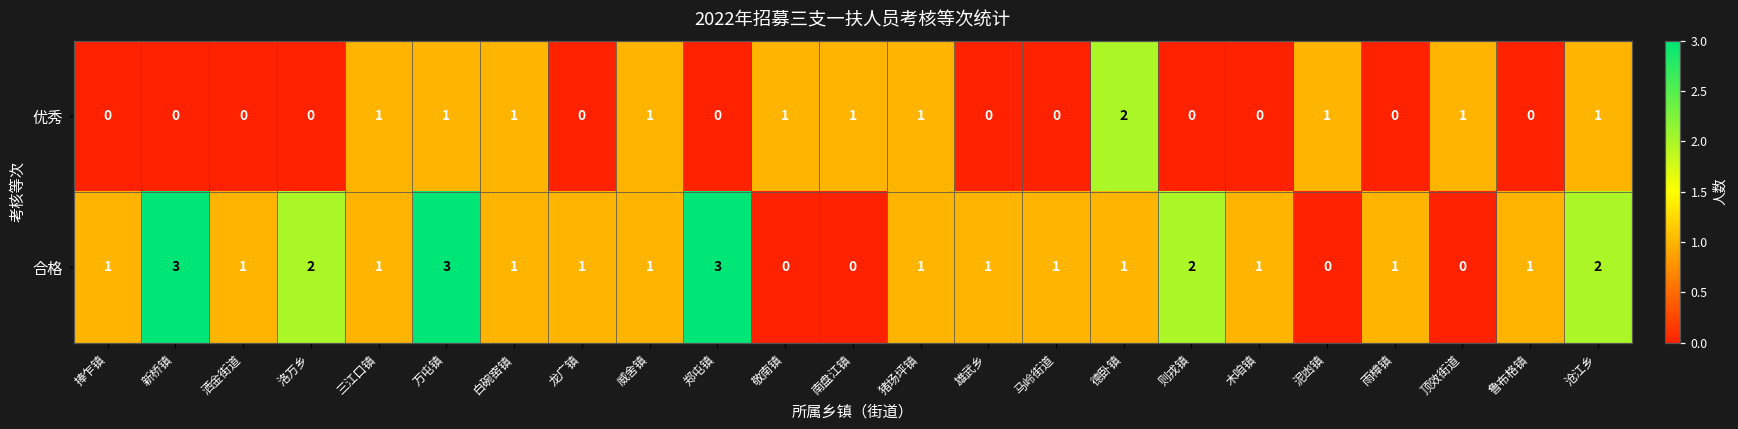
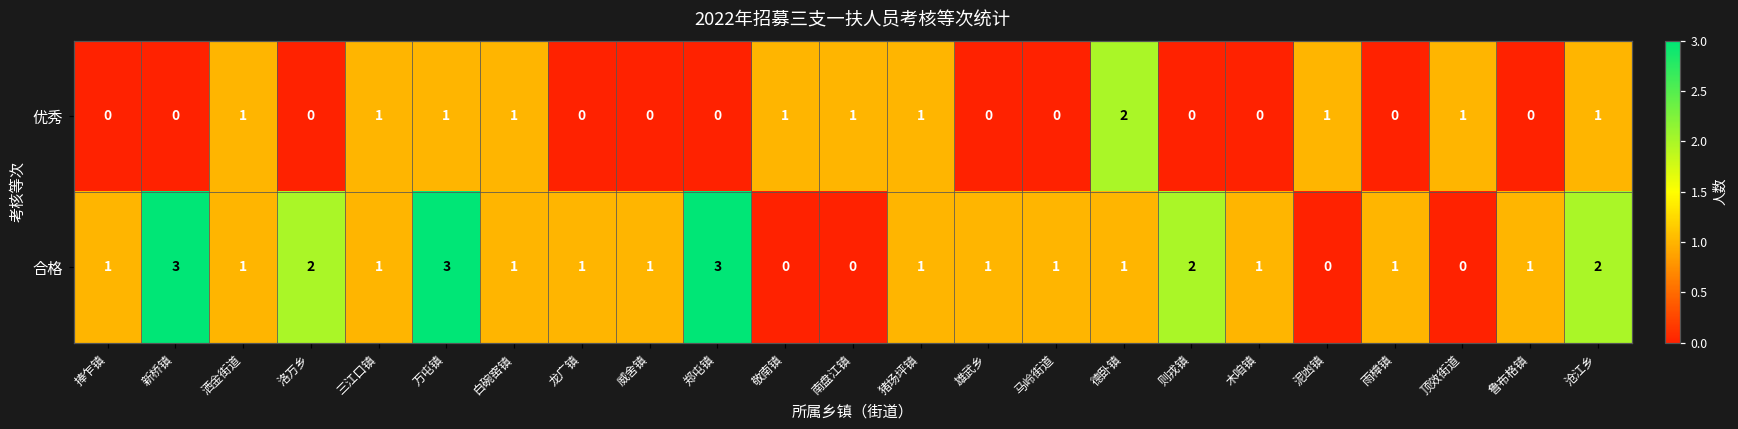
  {
    "优秀": {
      "捧乍镇": 0,
      "新桥镇": 0,
-     "洒金街道": 0,
+     "洒金街道": 1,
      "洛万乡": 0,
      "三江口镇": 1,
      "万屯镇": 1,
      "白碗窑镇": 1,
      "龙广镇": 0,
-     "威舍镇": 1,
+     "威舍镇": 0,
      "郑屯镇": 0,
      "敬南镇": 1,
      "南盘江镇": 1,
      "猪场坪镇": 1,
      "雄武乡": 0,
      "马岭街道": 0,
      "德卧镇": 2,
      "则戎镇": 0,
      "木咱镇": 0,
      "泥凼镇": 1,
      "雨樟镇": 0,
      "顶效街道": 1,
      "鲁布格镇": 0,
      "沧江乡": 1
    },
    "合格": {
      "捧乍镇": 1,
      "新桥镇": 3,
      "洒金街道": 1,
      "洛万乡": 2,
      "三江口镇": 1,
      "万屯镇": 3,
      "白碗窑镇": 1,
      "龙广镇": 1,
      "威舍镇": 1,
      "郑屯镇": 3,
      "敬南镇": 0,
      "南盘江镇": 0,
      "猪场坪镇": 1,
      "雄武乡": 1,
      "马岭街道": 1,
      "德卧镇": 1,
      "则戎镇": 2,
      "木咱镇": 1,
      "泥凼镇": 0,
      "雨樟镇": 1,
      "顶效街道": 0,
      "鲁布格镇": 1,
      "沧江乡": 2
    }
  }
